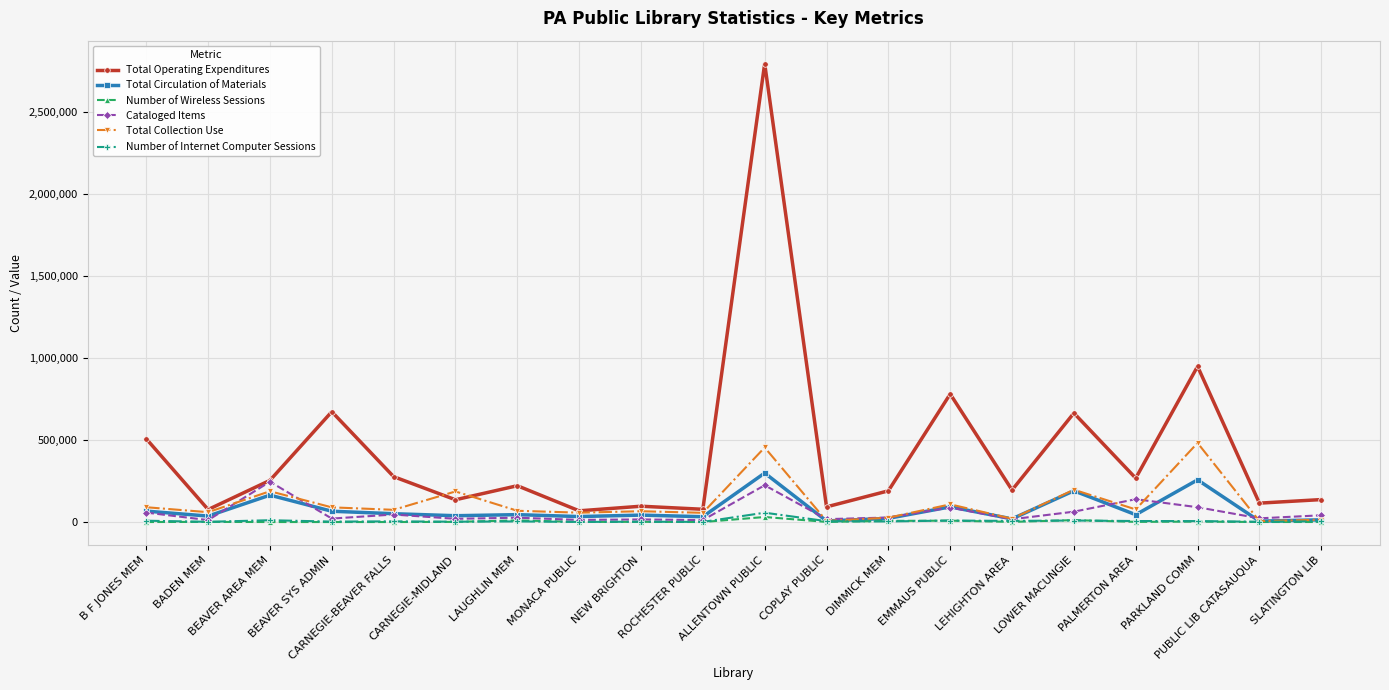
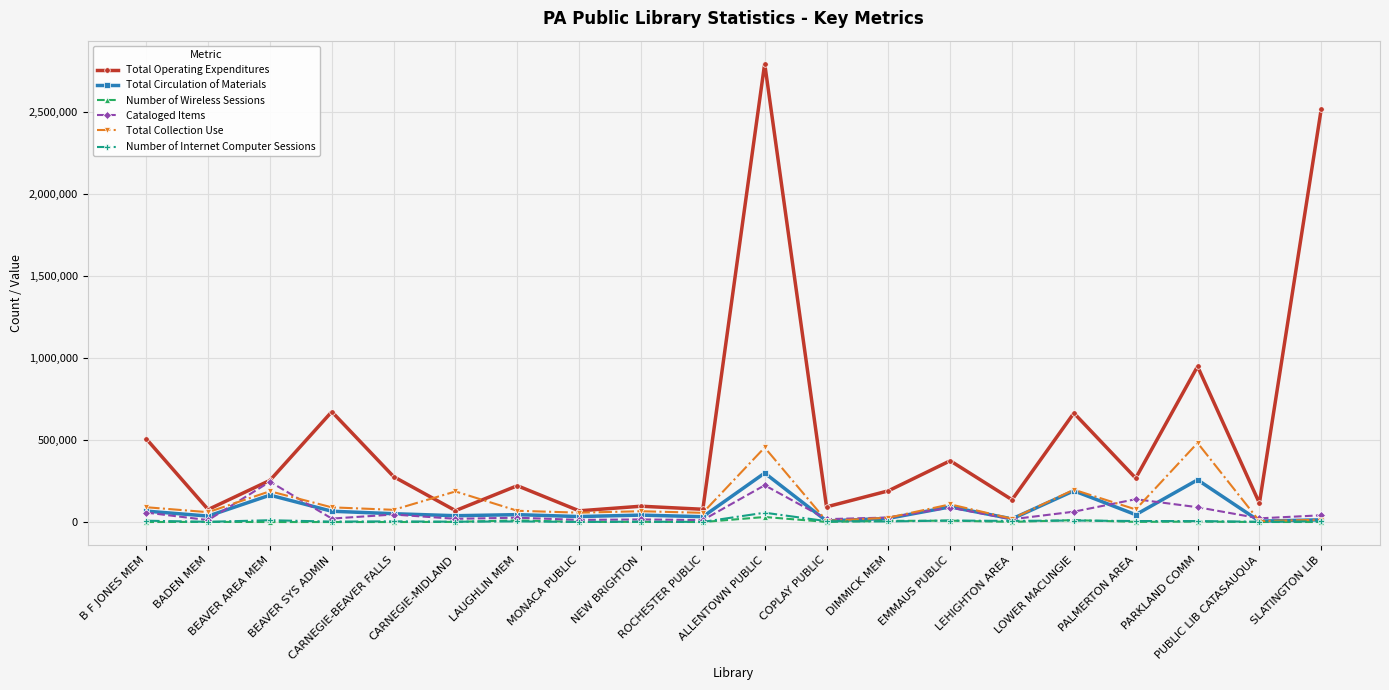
  {
    "Total Operating Expenditures": {
      "B F JONES MEM": "510,000",
      "BADEN MEM": "80,000",
      "BEAVER SYS ADMIN": "670,000",
      "CARNEGIE-BEAVER FALLS": "280,000",
-     "CARNEGIE-MIDLAND": "140,000",
+     "CARNEGIE-MIDLAND": "70,000",
      "LAUGHLIN MEM": "220,000",
      "NEW BRIGHTON": "100,000",
      "ROCHESTER PUBLIC": "80,000",
      "ALLENTOWN PUBLIC": "2,790,000",
      "COPLAY PUBLIC": "90,000",
      "DIMMICK MEM": "190,000",
-     "EMMAUS PUBLIC": "780,000",
-     "LEHIGHTON AREA": "190,000",
+     "EMMAUS PUBLIC": "370,000",
+     "LEHIGHTON AREA": "140,000",
      "LOWER MACUNGIE": "660,000",
      "PALMERTON AREA": "270,000",
      "PARKLAND COMM": "950,000",
      "PUBLIC LIB CATASAUQUA": "120,000",
-     "SLATINGTON LIB": "140,000"
+     "SLATINGTON LIB": "2,520,000"
    },
    "Total Circulation of Materials": {
      "BADEN MEM": "40,000",
      "BEAVER AREA MEM": "160,000",
      "BEAVER SYS ADMIN": "70,000",
      "CARNEGIE-MIDLAND": "40,000",
      "LAUGHLIN MEM": "40,000",
      "MONACA PUBLIC": "30,000",
      "NEW BRIGHTON": "40,000",
      "ROCHESTER PUBLIC": "30,000",
      "ALLENTOWN PUBLIC": "300,000",
      "PALMERTON AREA": "40,000",
      "PARKLAND COMM": "260,000"
    },
    "Cataloged Items": {
      "BEAVER SYS ADMIN": "20,000",
      "CARNEGIE-MIDLAND": "20,000",
      "LAUGHLIN MEM": "30,000",
      "ALLENTOWN PUBLIC": "220,000",
      "LOWER MACUNGIE": "60,000",
      "PALMERTON AREA": "140,000",
      "PARKLAND COMM": "90,000",
      "PUBLIC LIB CATASAUQUA": "20,000",
      "SLATINGTON LIB": "40,000"
    },
    "Total Collection Use": {
      "B F JONES MEM": "90,000",
      "BADEN MEM": "60,000",
      "BEAVER AREA MEM": "190,000",
      "BEAVER SYS ADMIN": "90,000",
      "CARNEGIE-BEAVER FALLS": "70,000",
      "CARNEGIE-MIDLAND": "190,000",
      "LAUGHLIN MEM": "70,000",
      "NEW BRIGHTON": "70,000",
      "ROCHESTER PUBLIC": "60,000",
      "ALLENTOWN PUBLIC": "450,000",
      "EMMAUS PUBLIC": "110,000",
      "PALMERTON AREA": "80,000",
      "PARKLAND COMM": "480,000"
    }
  }
